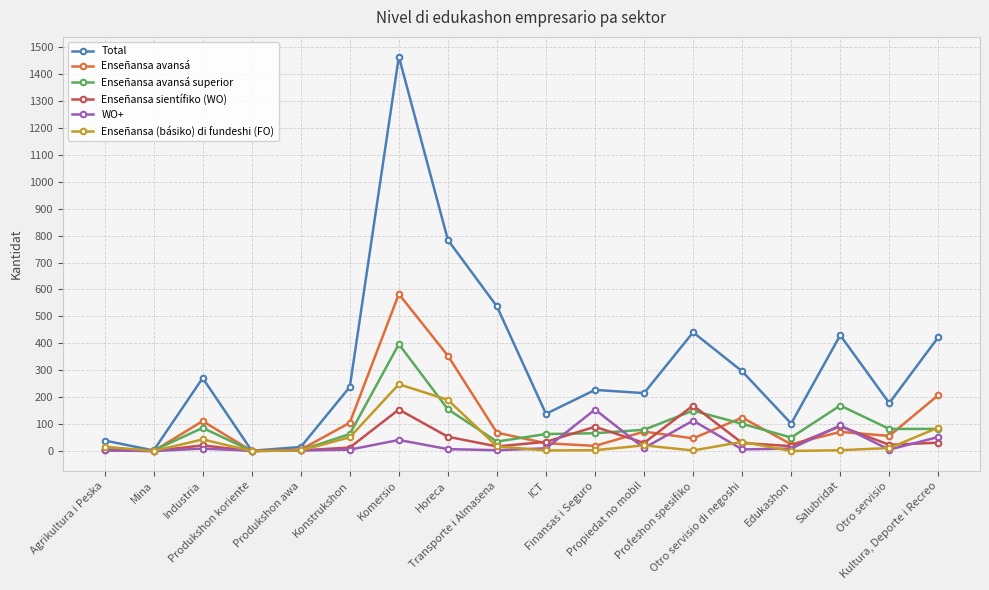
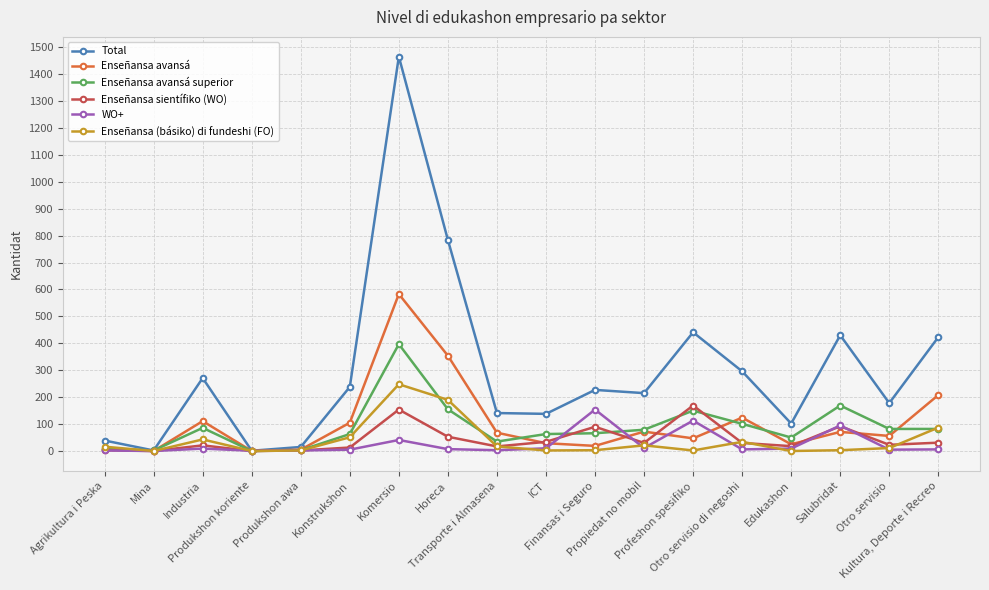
  {
    "Total": {
      "Agrikultura i Peska": 40,
      "Industria": 270,
      "Produkshon awa": 20,
      "Konstrukshon": 240,
      "Komersio": 1470,
      "Horeca": 780,
-     "Transporte i Almasena": 540,
+     "Transporte i Almasena": 140,
      "ICT": 140,
      "Finansas i Seguro": 230,
      "Propiedat no mobil": 220,
      "Profeshon spesifiko": 440,
      "Otro servisio di negoshi": 300,
      "Edukashon": 100,
      "Salubridat": 430,
      "Otro servisio": 180,
      "Kultura, Deporte i Recreo": 420
    },
    "Enseñansa avansá superior": {
      "Industria": 90,
      "Konstrukshon": 60,
      "Komersio": 400,
      "Horeca": 160,
      "Transporte i Almasena": 40,
      "ICT": 60,
      "Finansas i Seguro": 70,
      "Profeshon spesifiko": 150,
      "Otro servisio di negoshi": 100,
      "Edukashon": 50,
      "Salubridat": 170,
      "Otro servisio": 80
    },
    "WO+": {
      "Industria": 10,
      "Komersio": 40,
      "Horeca": 10,
      "Transporte i Almasena": 0,
      "Finansas i Seguro": 150,
      "Propiedat no mobil": 10,
      "Profeshon spesifiko": 110,
      "Otro servisio di negoshi": 10,
-     "Kultura, Deporte i Recreo": 50
+     "Kultura, Deporte i Recreo": 10
    }
  }
